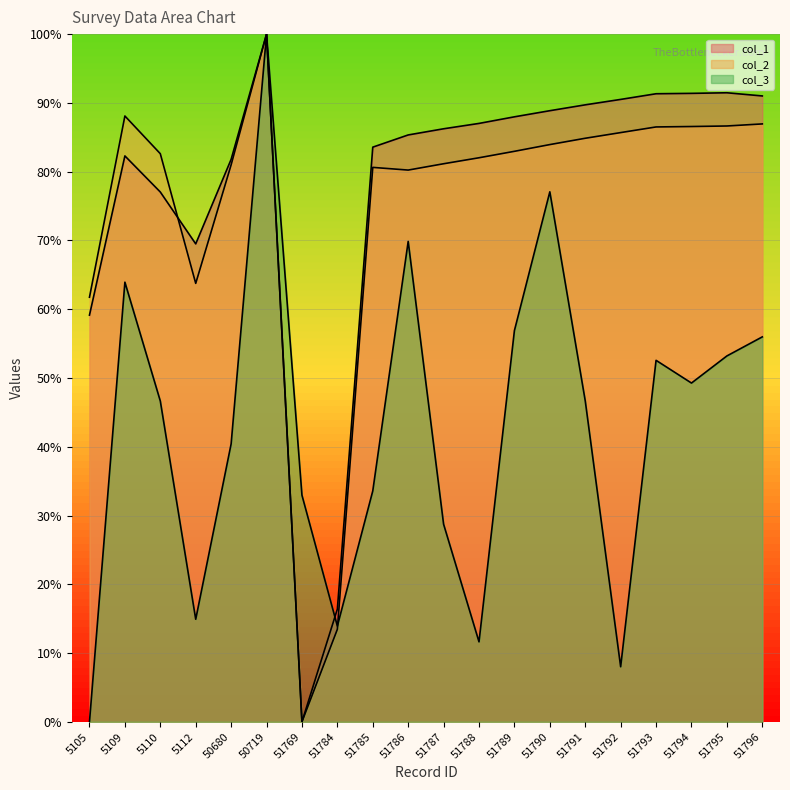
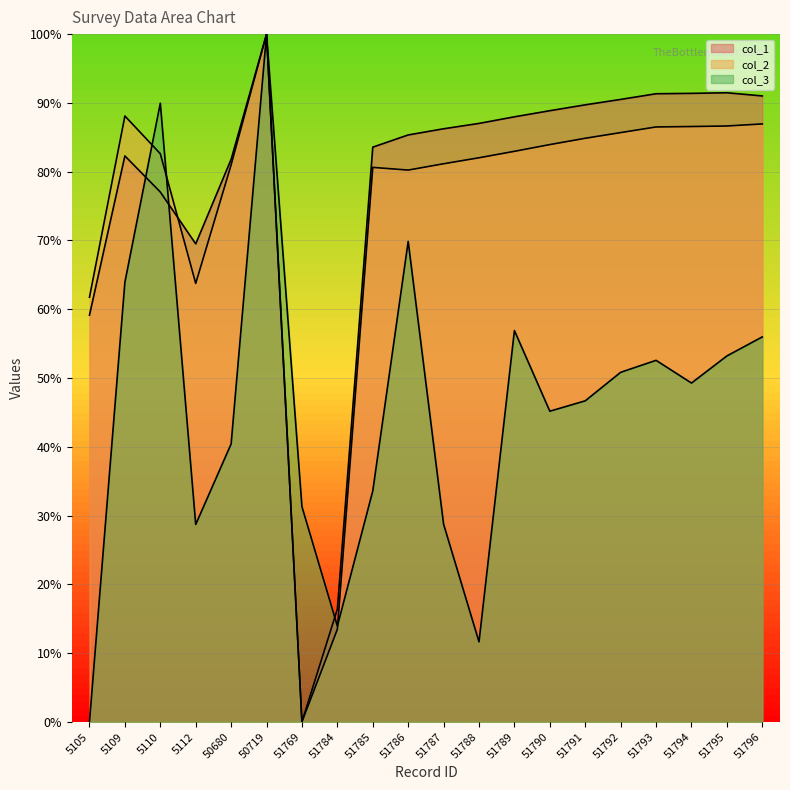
  {
    "col_3": {
      "5105": "0%",
      "5109": "64%",
-     "5110": "47%",
-     "5112": "15%",
+     "5110": "90%",
+     "5112": "29%",
      "50680": "40%",
-     "51769": "33%",
+     "51769": "31%",
      "51784": "14%",
      "51785": "34%",
      "51786": "70%",
      "51787": "29%",
      "51788": "12%",
      "51789": "57%",
-     "51790": "77%",
+     "51790": "45%",
      "51791": "47%",
-     "51792": "8%",
+     "51792": "51%",
      "51793": "53%",
      "51794": "49%",
      "51795": "53%",
      "51796": "56%"
    }
  }
